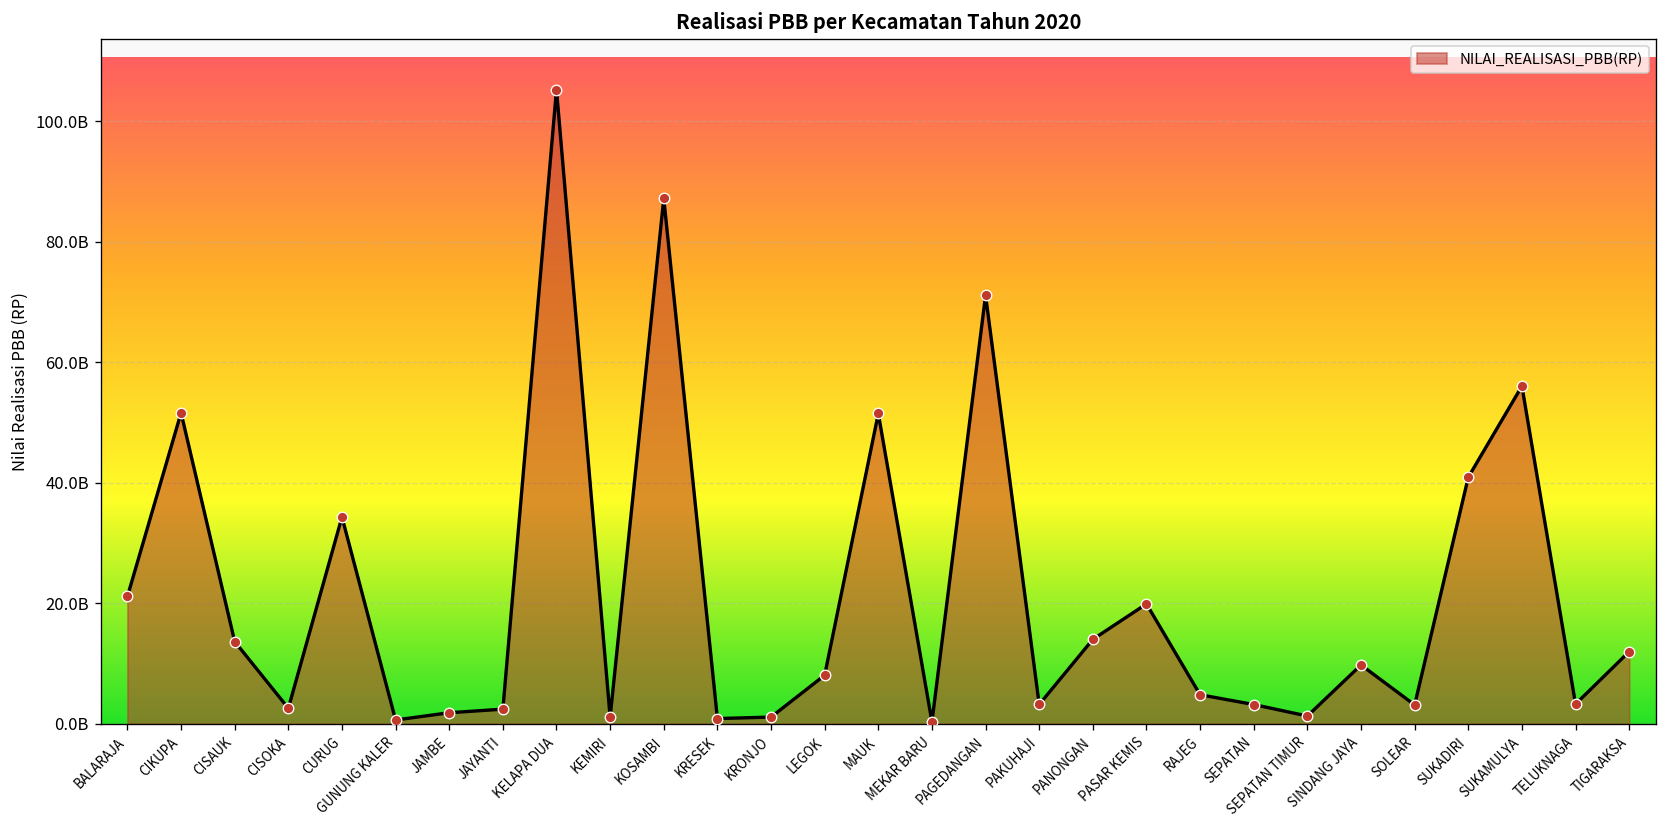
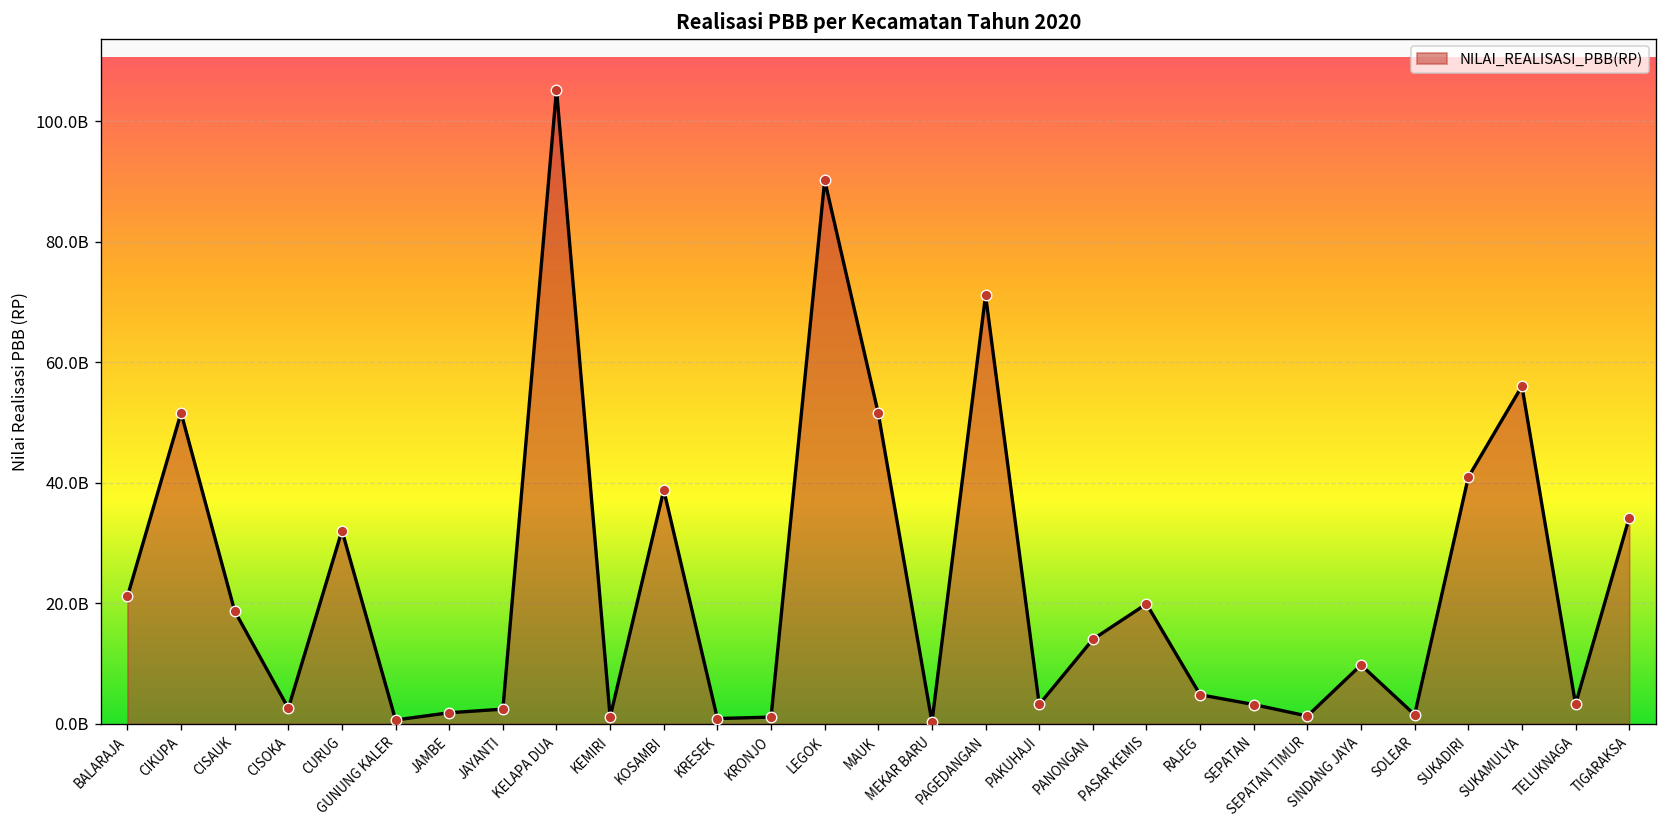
  {
    "BALARAJA": 21000000000,
    "CIKUPA": 52000000000,
-   "CISAUK": 14000000000,
+   "CISAUK": 19000000000,
    "CISOKA": 3000000000,
-   "CURUG": 34000000000,
+   "CURUG": 32000000000,
    "GUNUNG KALER": 1000000000,
    "JAMBE": 2000000000,
    "JAYANTI": 2000000000,
    "KELAPA DUA": 105000000000,
    "KEMIRI": 1000000000,
-   "KOSAMBI": 87000000000,
+   "KOSAMBI": 39000000000,
    "KRESEK": 1000000000,
    "KRONJO": 1000000000,
-   "LEGOK": 8000000000,
+   "LEGOK": 90000000000,
    "MAUK": 52000000000,
    "MEKAR BARU": 0,
    "PAGEDANGAN": 71000000000,
    "PAKUHAJI": 3000000000,
    "PANONGAN": 14000000000,
    "PASAR KEMIS": 20000000000,
    "RAJEG": 5000000000,
    "SEPATAN": 3000000000,
    "SEPATAN TIMUR": 1000000000,
    "SINDANG JAYA": 10000000000,
-   "SOLEAR": 3000000000,
+   "SOLEAR": 2000000000,
    "SUKADIRI": 41000000000,
    "SUKAMULYA": 56000000000,
    "TELUKNAGA": 3000000000,
-   "TIGARAKSA": 12000000000
+   "TIGARAKSA": 34000000000
  }
